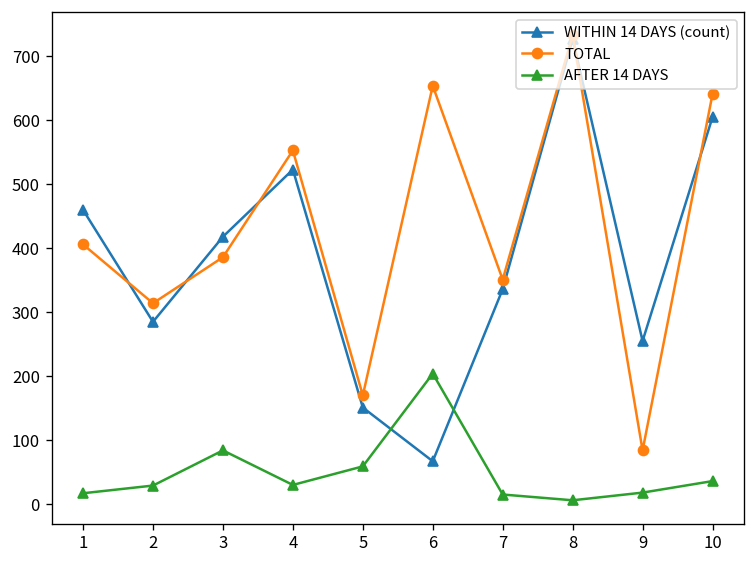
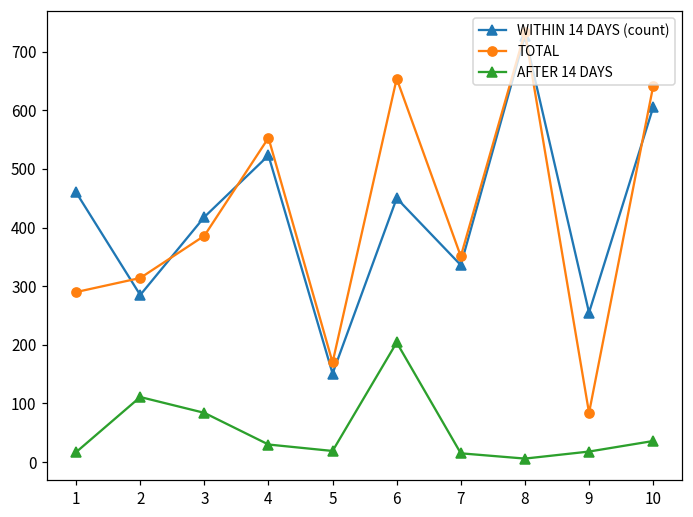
  {
    "WITHIN 14 DAYS (count)": {
      "1": 460,
      "2": 290,
      "3": 420,
      "4": 520,
      "5": 150,
-     "6": 70,
+     "6": 450,
      "7": 340,
      "9": 260,
      "10": 610
    },
    "TOTAL": {
-     "1": 410,
+     "1": 290,
      "2": 310,
      "3": 390,
      "4": 550,
      "5": 170,
      "6": 650,
      "7": 350,
      "9": 80,
      "10": 640
    },
    "AFTER 14 DAYS": {
      "1": 20,
-     "2": 30,
+     "2": 110,
      "3": 80,
      "4": 30,
-     "5": 60,
+     "5": 20,
      "6": 200,
      "7": 20,
      "8": 10,
      "9": 20,
      "10": 40
    }
  }
